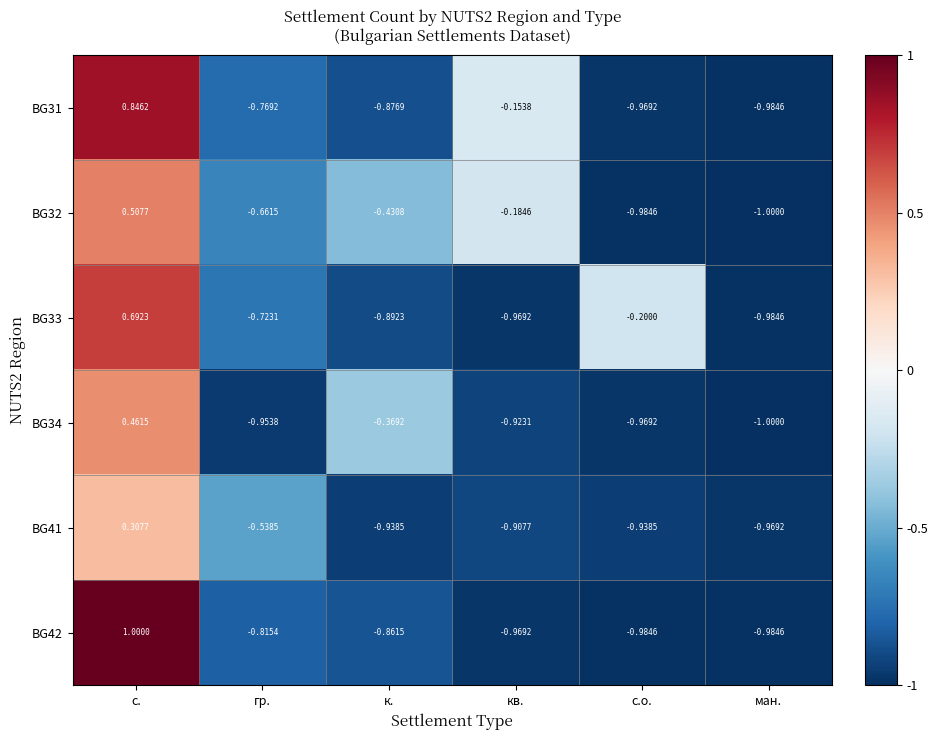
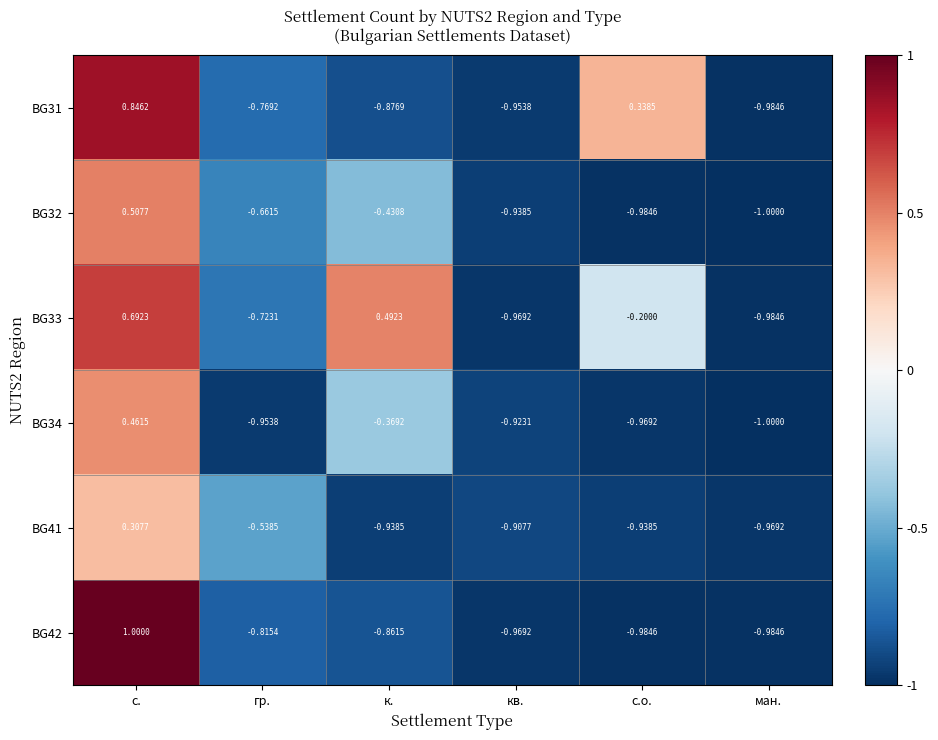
  {
    "BG31": {
      "с.": 0.8462,
      "гр.": -0.7692,
      "к.": -0.8769,
-     "кв.": -0.1538,
-     "с.о.": -0.9692,
+     "кв.": -0.9538,
+     "с.о.": 0.3385,
      "ман.": -0.9846
    },
    "BG32": {
      "с.": 0.5077,
      "гр.": -0.6615,
      "к.": -0.4308,
-     "кв.": -0.1846,
+     "кв.": -0.9385,
      "с.о.": -0.9846,
      "ман.": -1.0000
    },
    "BG33": {
      "с.": 0.6923,
      "гр.": -0.7231,
-     "к.": -0.8923,
+     "к.": 0.4923,
      "кв.": -0.9692,
      "с.о.": -0.2000,
      "ман.": -0.9846
    },
    "BG34": {
      "с.": 0.4615,
      "гр.": -0.9538,
      "к.": -0.3692,
      "кв.": -0.9231,
      "с.о.": -0.9692,
      "ман.": -1.0000
    },
    "BG41": {
      "с.": 0.3077,
      "гр.": -0.5385,
      "к.": -0.9385,
      "кв.": -0.9077,
      "с.о.": -0.9385,
      "ман.": -0.9692
    },
    "BG42": {
      "с.": 1.0000,
      "гр.": -0.8154,
      "к.": -0.8615,
      "кв.": -0.9692,
      "с.о.": -0.9846,
      "ман.": -0.9846
    }
  }
